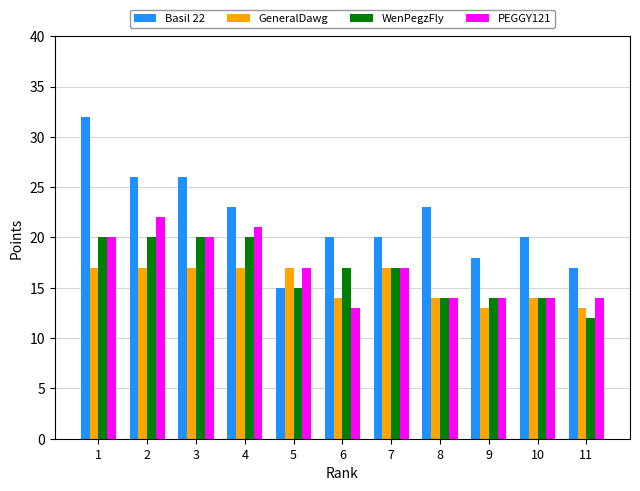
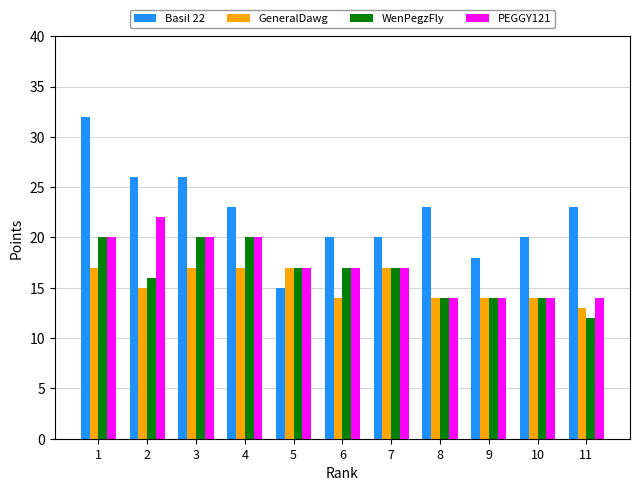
  {
    "Basil 22": {
      "1": 32,
      "2": 26,
      "3": 26,
      "4": 23,
      "5": 15,
      "6": 20,
      "7": 20,
      "8": 23,
      "9": 18,
      "10": 20,
-     "11": 17
+     "11": 23
    },
    "GeneralDawg": {
      "1": 17,
-     "2": 17,
+     "2": 15,
      "3": 17,
      "4": 17,
      "5": 17,
      "6": 14,
      "7": 17,
      "8": 14,
-     "9": 13,
+     "9": 14,
      "10": 14,
      "11": 13
    },
    "WenPegzFly": {
      "1": 20,
-     "2": 20,
+     "2": 16,
      "3": 20,
      "4": 20,
-     "5": 15,
+     "5": 17,
      "6": 17,
      "7": 17,
      "8": 14,
      "9": 14,
      "10": 14,
      "11": 12
    },
    "PEGGY121": {
      "1": 20,
      "2": 22,
      "3": 20,
-     "4": 21,
+     "4": 20,
      "5": 17,
-     "6": 13,
+     "6": 17,
      "7": 17,
      "8": 14,
      "9": 14,
      "10": 14,
      "11": 14
    }
  }
